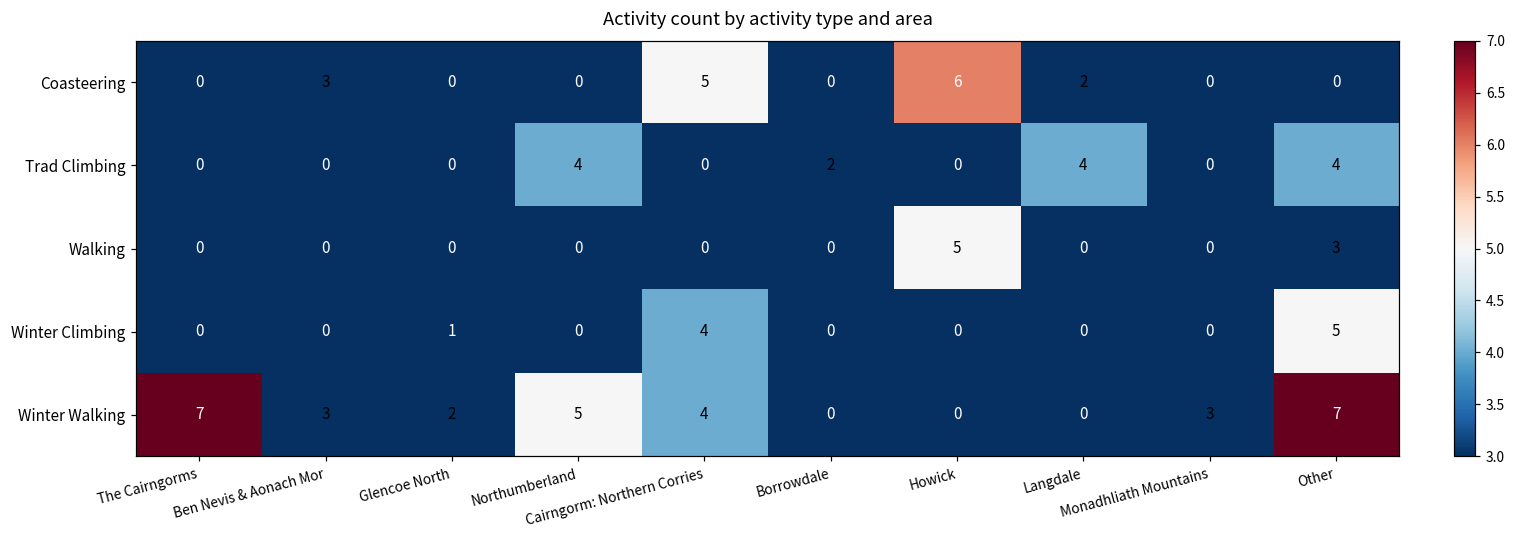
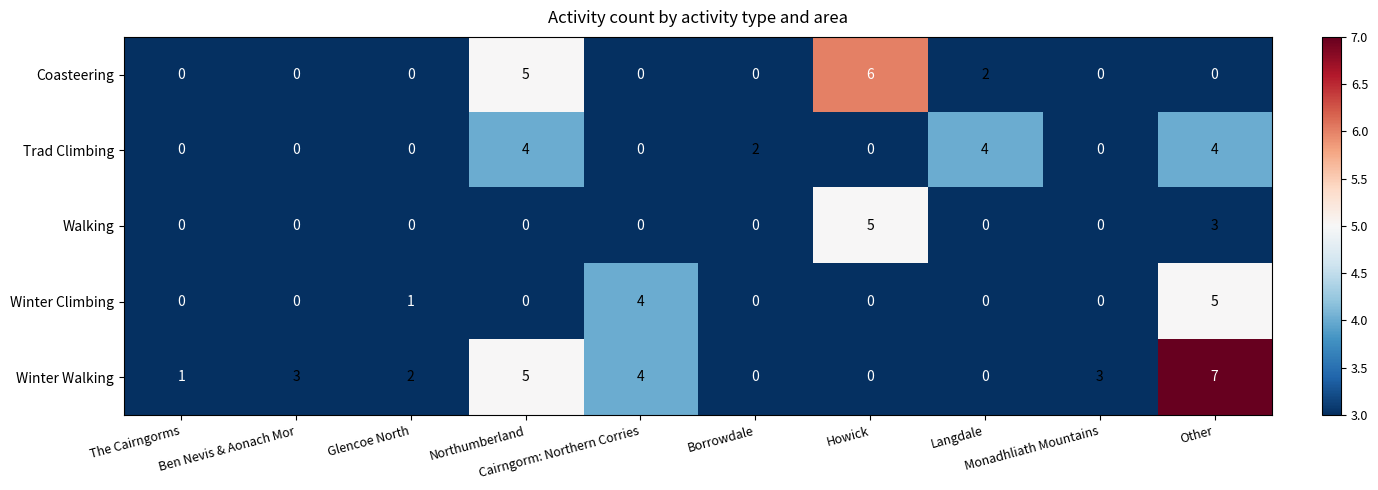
  {
    "Coasteering": {
      "The Cairngorms": 0,
-     "Ben Nevis & Aonach Mor": 3,
+     "Ben Nevis & Aonach Mor": 0,
      "Glencoe North": 0,
-     "Northumberland": 0,
-     "Cairngorm: Northern Corries": 5,
+     "Northumberland": 5,
+     "Cairngorm: Northern Corries": 0,
      "Borrowdale": 0,
      "Howick": 6,
      "Langdale": 2,
      "Monadhliath Mountains": 0,
      "Other": 0
    },
    "Trad Climbing": {
      "The Cairngorms": 0,
      "Ben Nevis & Aonach Mor": 0,
      "Glencoe North": 0,
      "Northumberland": 4,
      "Cairngorm: Northern Corries": 0,
      "Borrowdale": 2,
      "Howick": 0,
      "Langdale": 4,
      "Monadhliath Mountains": 0,
      "Other": 4
    },
    "Walking": {
      "The Cairngorms": 0,
      "Ben Nevis & Aonach Mor": 0,
      "Glencoe North": 0,
      "Northumberland": 0,
      "Cairngorm: Northern Corries": 0,
      "Borrowdale": 0,
      "Howick": 5,
      "Langdale": 0,
      "Monadhliath Mountains": 0,
      "Other": 3
    },
    "Winter Climbing": {
      "The Cairngorms": 0,
      "Ben Nevis & Aonach Mor": 0,
      "Glencoe North": 1,
      "Northumberland": 0,
      "Cairngorm: Northern Corries": 4,
      "Borrowdale": 0,
      "Howick": 0,
      "Langdale": 0,
      "Monadhliath Mountains": 0,
      "Other": 5
    },
    "Winter Walking": {
-     "The Cairngorms": 7,
+     "The Cairngorms": 1,
      "Ben Nevis & Aonach Mor": 3,
      "Glencoe North": 2,
      "Northumberland": 5,
      "Cairngorm: Northern Corries": 4,
      "Borrowdale": 0,
      "Howick": 0,
      "Langdale": 0,
      "Monadhliath Mountains": 3,
      "Other": 7
    }
  }
